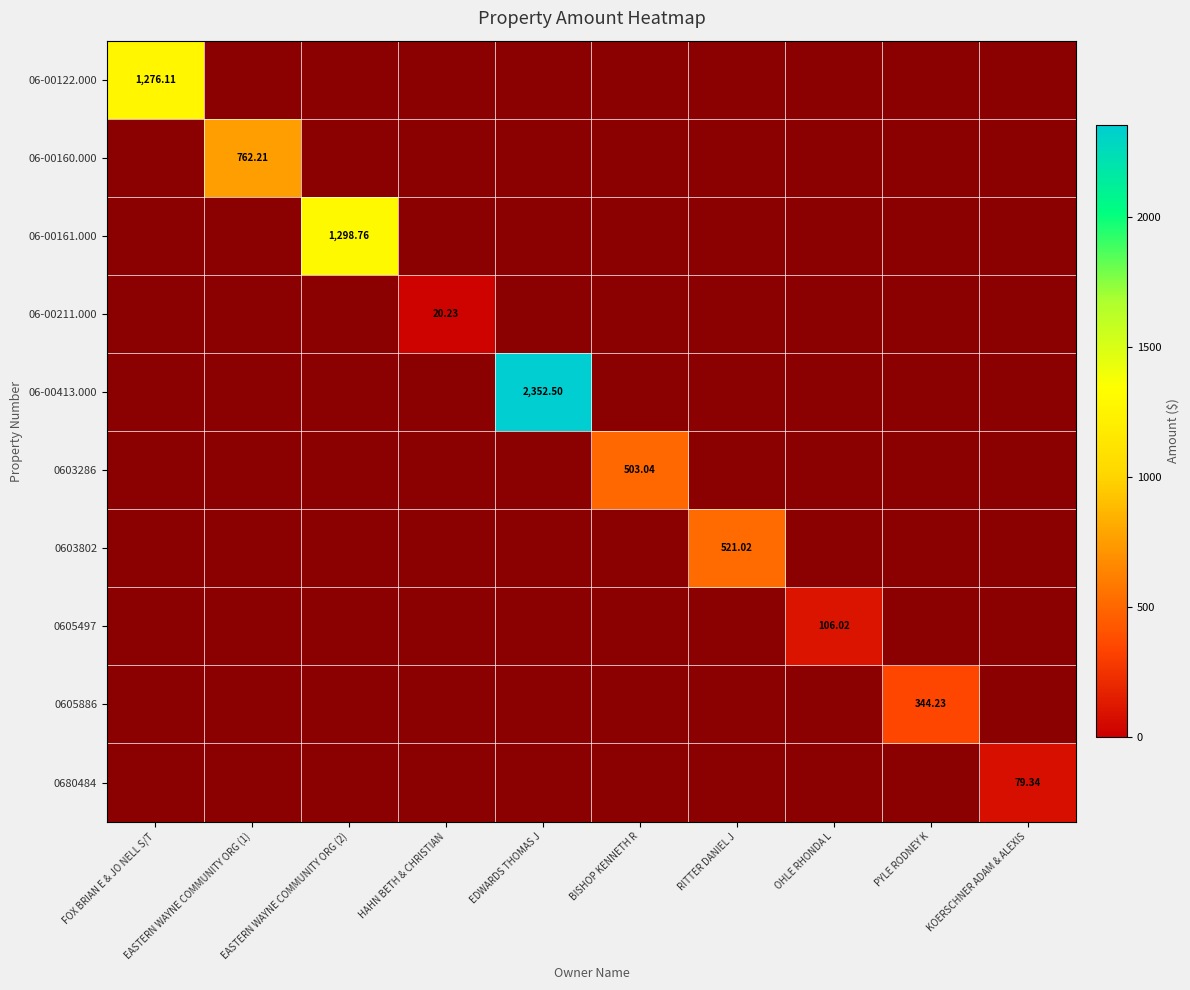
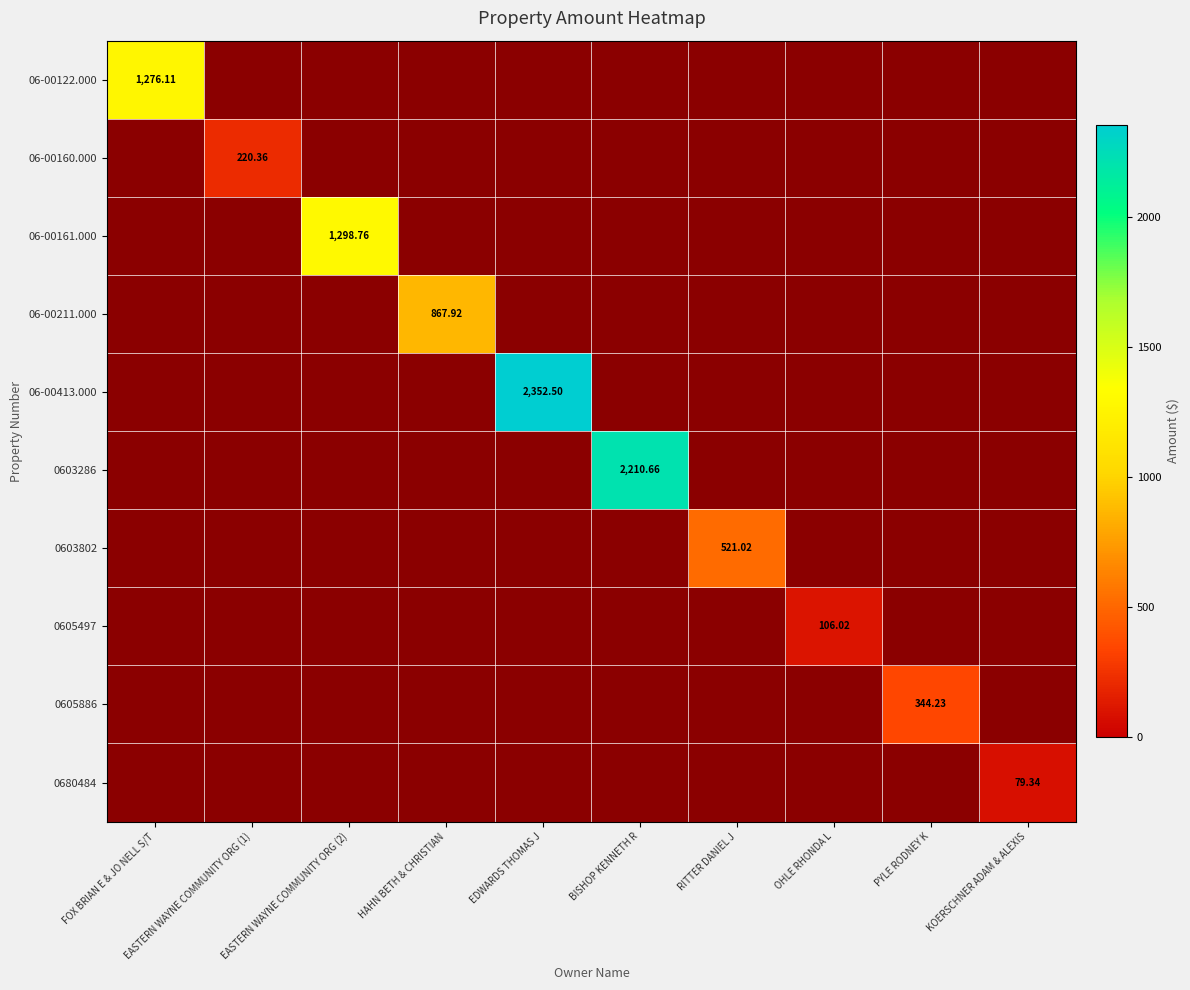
  {
    "06-00122.000": {
      "FOX BRIAN E & JO NELL S/T": "1,276.11"
    },
    "06-00160.000": {
-     "EASTERN WAYNE COMMUNITY ORG (1)": "762.21"
+     "EASTERN WAYNE COMMUNITY ORG (1)": "220.36"
    },
    "06-00161.000": {
      "EASTERN WAYNE COMMUNITY ORG (2)": "1,298.76"
    },
    "06-00211.000": {
-     "HAHN BETH & CHRISTIAN": "20.23"
+     "HAHN BETH & CHRISTIAN": "867.92"
    },
    "06-00413.000": {
      "EDWARDS THOMAS J": "2,352.50"
    },
    "0603286": {
-     "BISHOP KENNETH R": "503.04"
+     "BISHOP KENNETH R": "2,210.66"
    },
    "0603802": {
      "RITTER DANIEL J": "521.02"
    },
    "0605497": {
      "OHLE RHONDA L": "106.02"
    },
    "0605886": {
      "PYLE RODNEY K": "344.23"
    },
    "0680484": {
      "KOERSCHNER ADAM & ALEXIS": "79.34"
    }
  }
